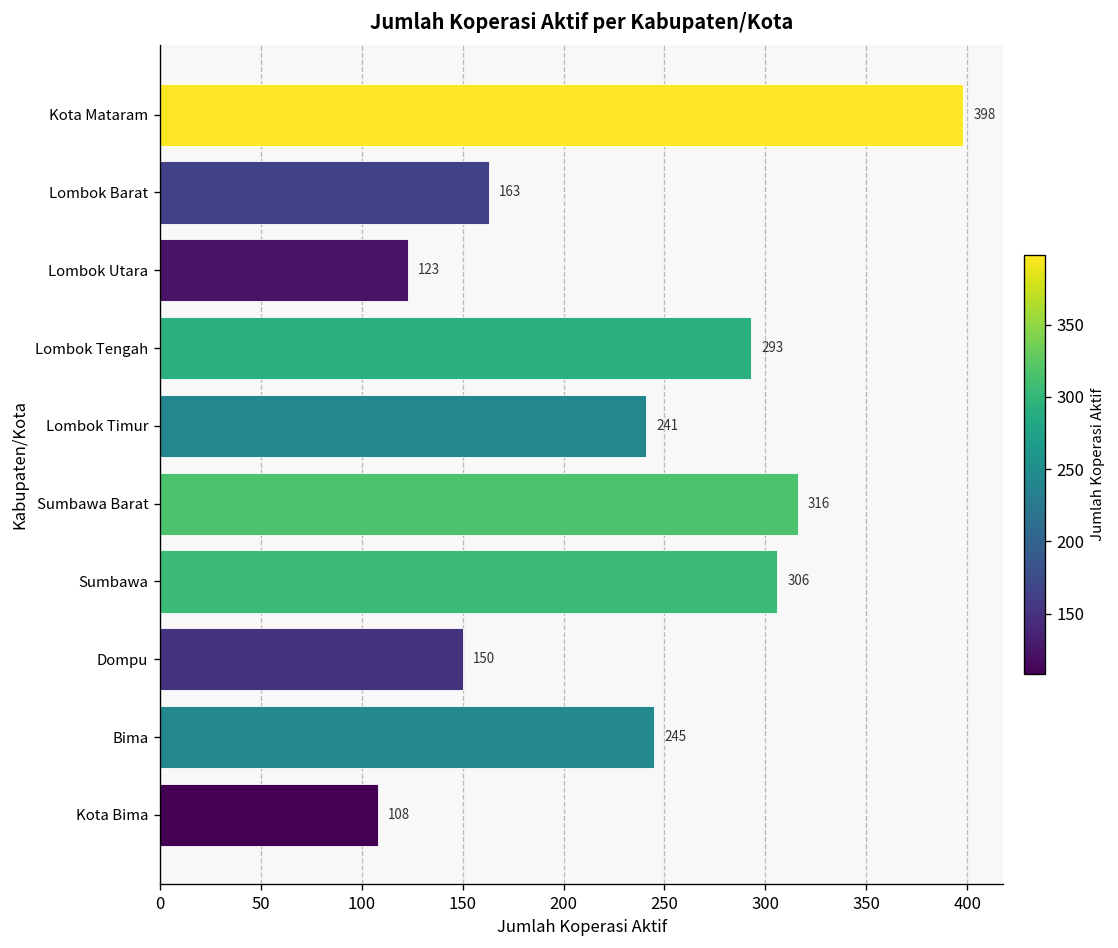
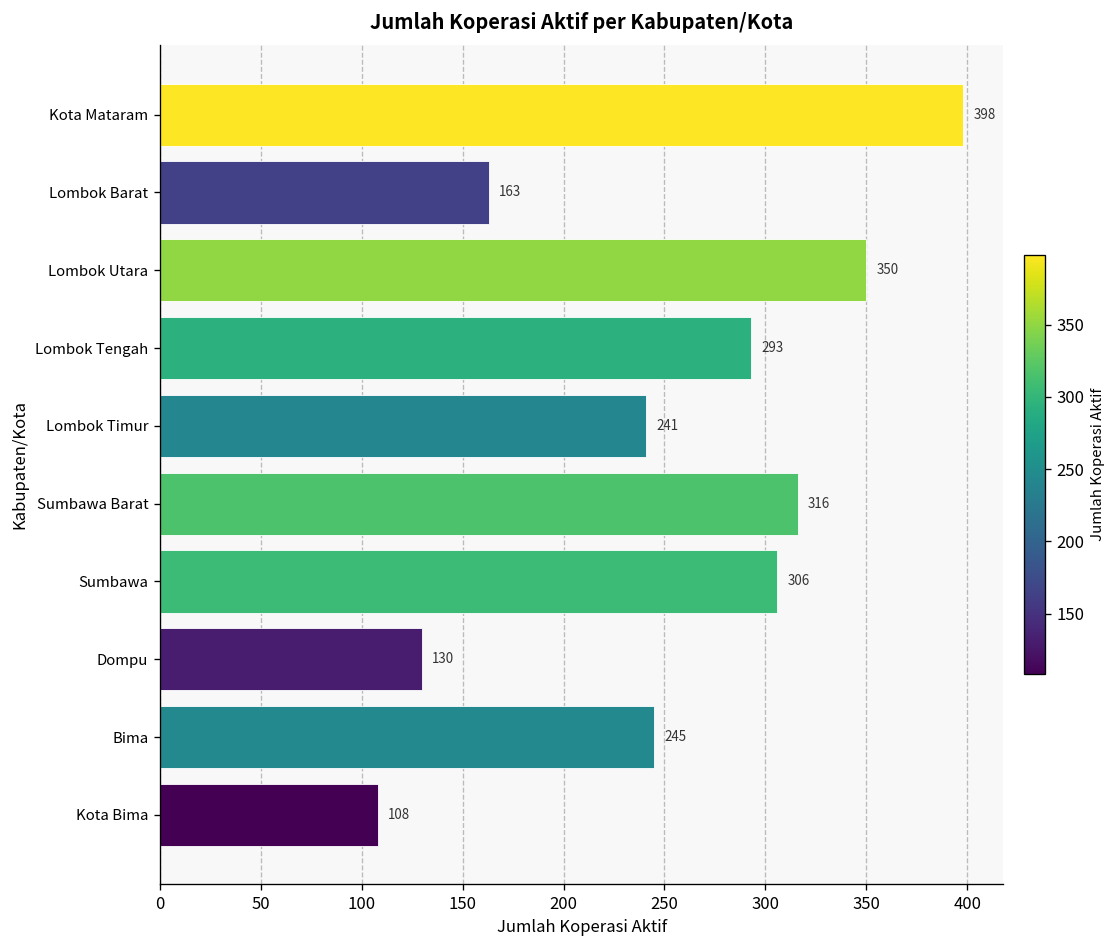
  {
    "Kota Mataram": 398,
    "Lombok Barat": 163,
-   "Lombok Utara": 123,
+   "Lombok Utara": 350,
    "Lombok Tengah": 293,
    "Lombok Timur": 241,
    "Sumbawa Barat": 316,
    "Sumbawa": 306,
-   "Dompu": 150,
+   "Dompu": 130,
    "Bima": 245,
    "Kota Bima": 108
  }
